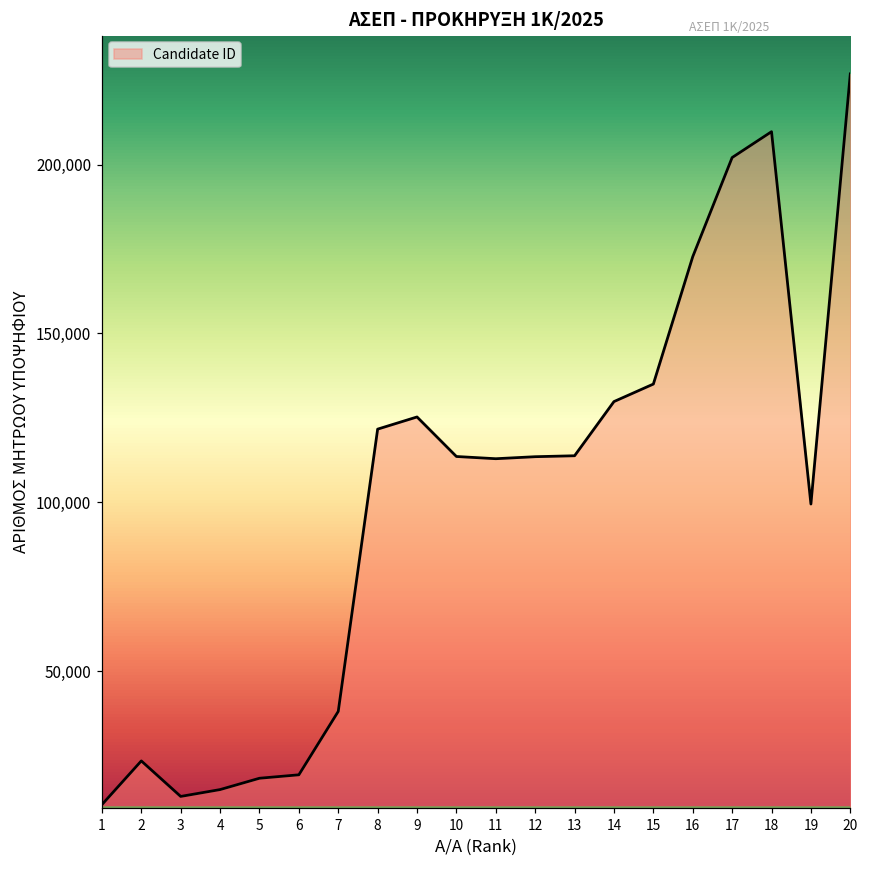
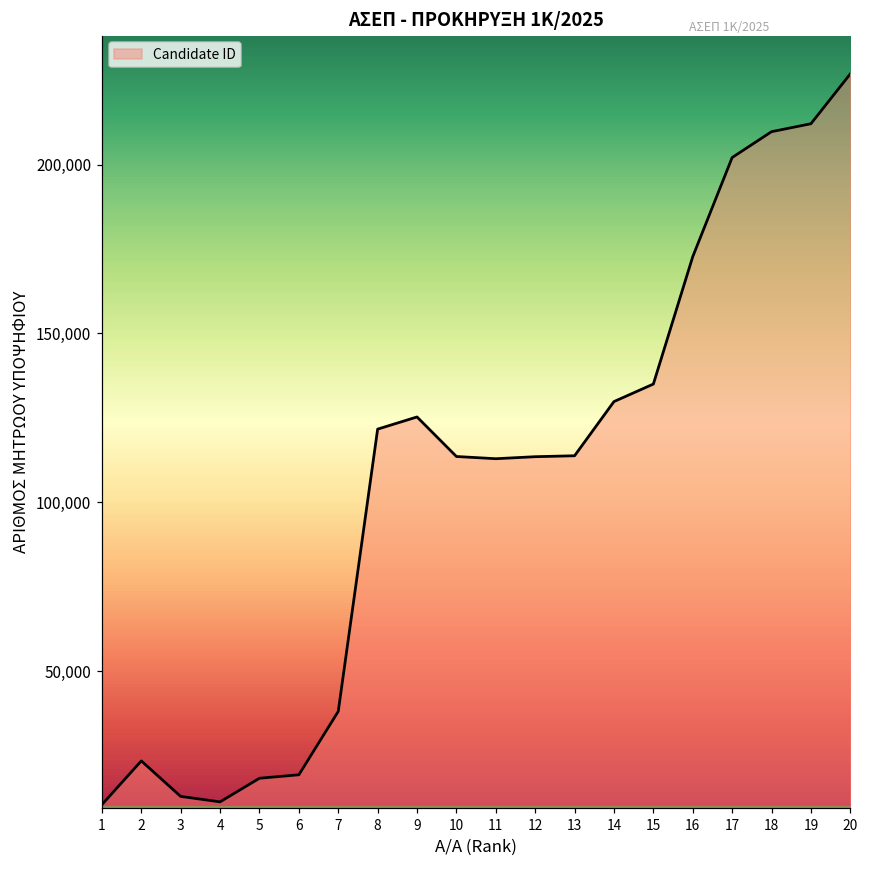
  {
    "Candidate ID": {
      "2": "23,000",
      "3": "13,000",
-     "4": "15,000",
+     "4": "11,000",
      "5": "18,000",
      "6": "19,000",
      "7": "38,000",
      "8": "122,000",
      "9": "125,000",
      "10": "114,000",
      "11": "113,000",
      "12": "114,000",
      "13": "114,000",
      "14": "130,000",
      "15": "135,000",
      "16": "173,000",
      "17": "202,000",
      "18": "210,000",
-     "19": "99,000",
+     "19": "212,000",
      "20": "227,000"
    }
  }
